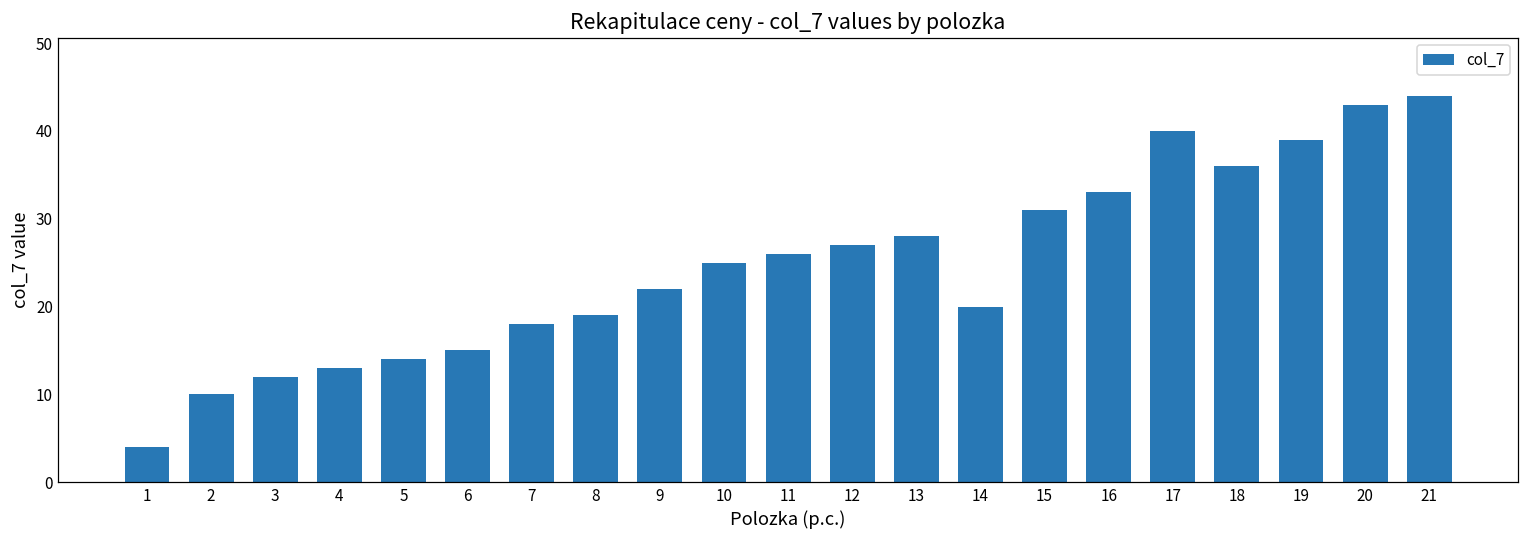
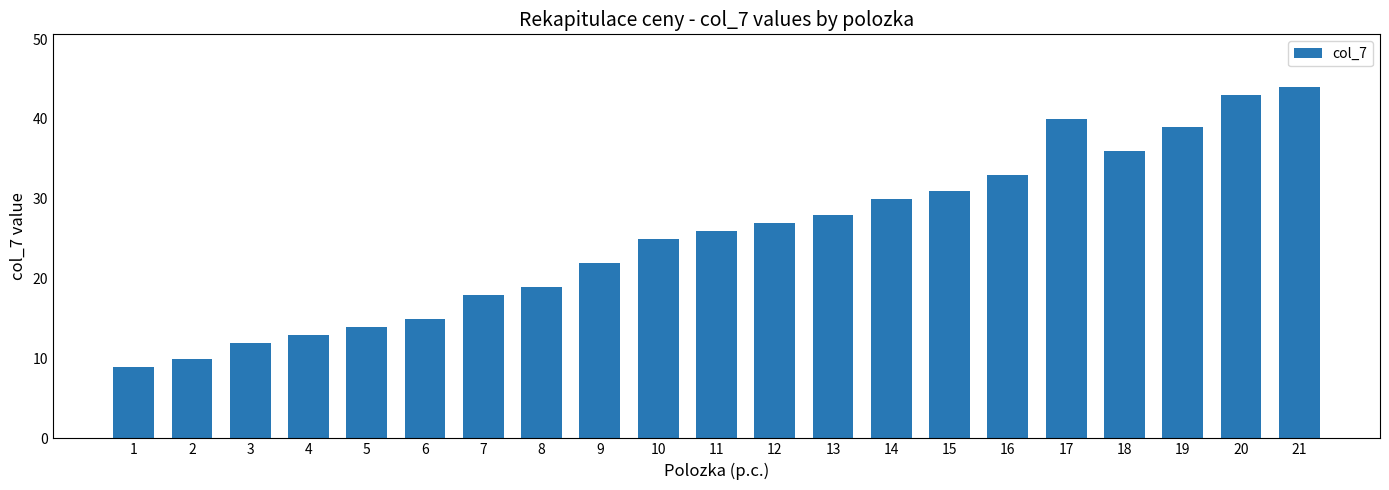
  {
-   "1": 4,
+   "1": 9,
    "2": 10,
    "3": 12,
    "4": 13,
    "5": 14,
    "6": 15,
    "7": 18,
    "8": 19,
    "9": 22,
    "10": 25,
    "11": 26,
    "12": 27,
    "13": 28,
-   "14": 20,
+   "14": 30,
    "15": 31,
    "16": 33,
    "17": 40,
    "18": 36,
    "19": 39,
    "20": 43,
    "21": 44
  }
